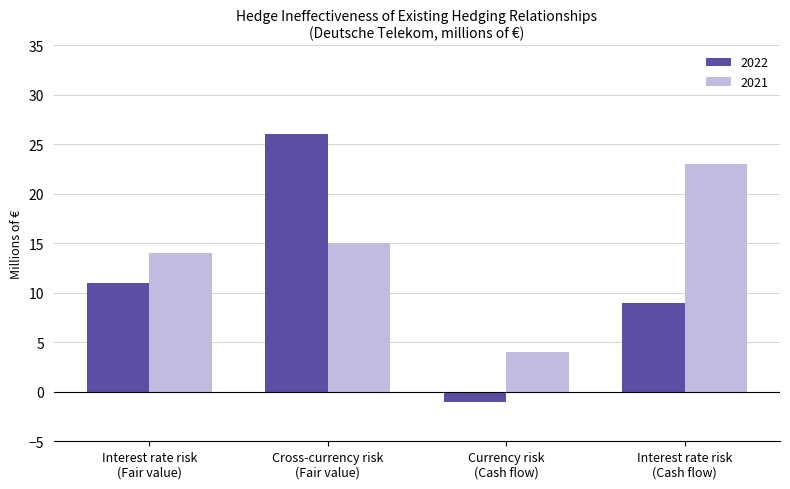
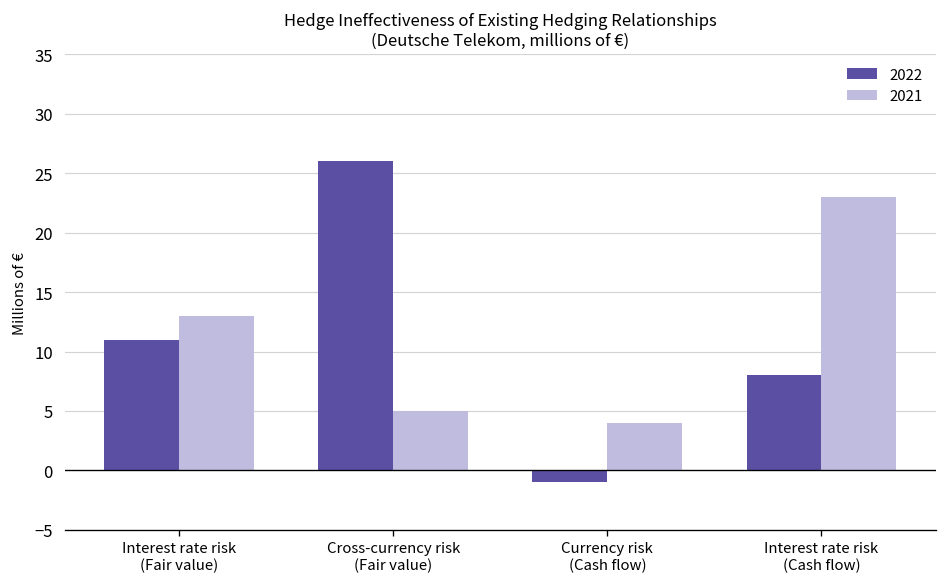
  {
    "2022": {
      "Interest rate risk (Fair value)": 11,
      "Cross-currency risk (Fair value)": 26,
      "Currency risk (Cash flow)": -1,
-     "Interest rate risk (Cash flow)": 9
+     "Interest rate risk (Cash flow)": 8
    },
    "2021": {
-     "Interest rate risk (Fair value)": 14,
-     "Cross-currency risk (Fair value)": 15,
+     "Interest rate risk (Fair value)": 13,
+     "Cross-currency risk (Fair value)": 5,
      "Currency risk (Cash flow)": 4,
      "Interest rate risk (Cash flow)": 23
    }
  }
